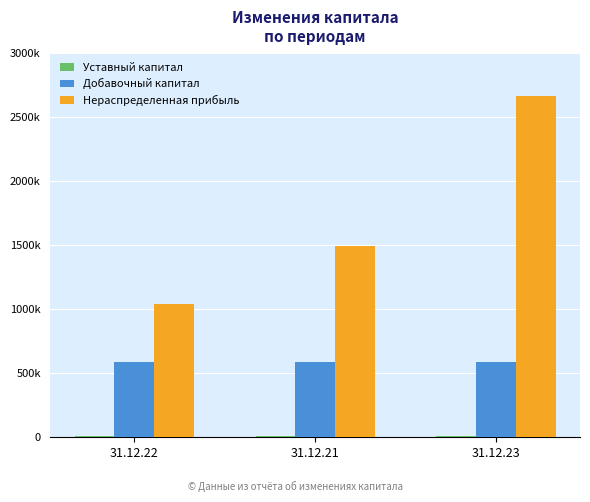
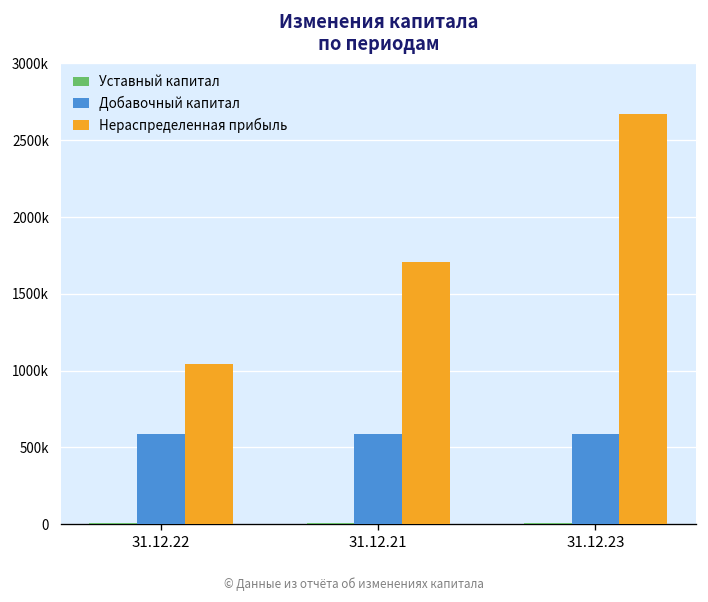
  {
    "Добавочный капитал": {
      "31.12.22": 590000,
      "31.12.21": 590000,
      "31.12.23": 590000
    },
    "Нераспределенная прибыль": {
      "31.12.22": 1040000,
-     "31.12.21": 1490000,
+     "31.12.21": 1710000,
      "31.12.23": 2660000
    }
  }
